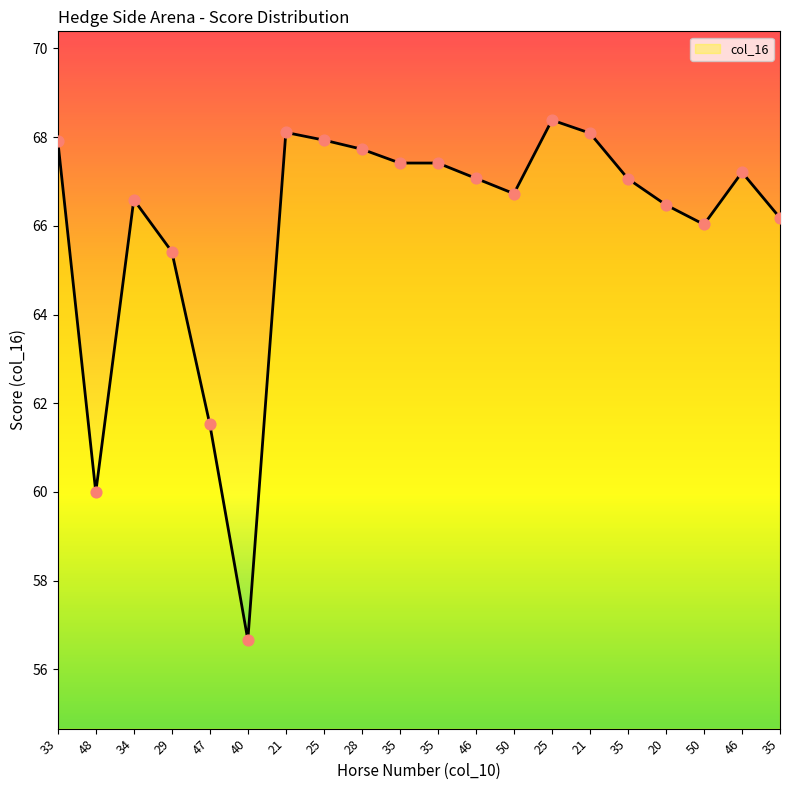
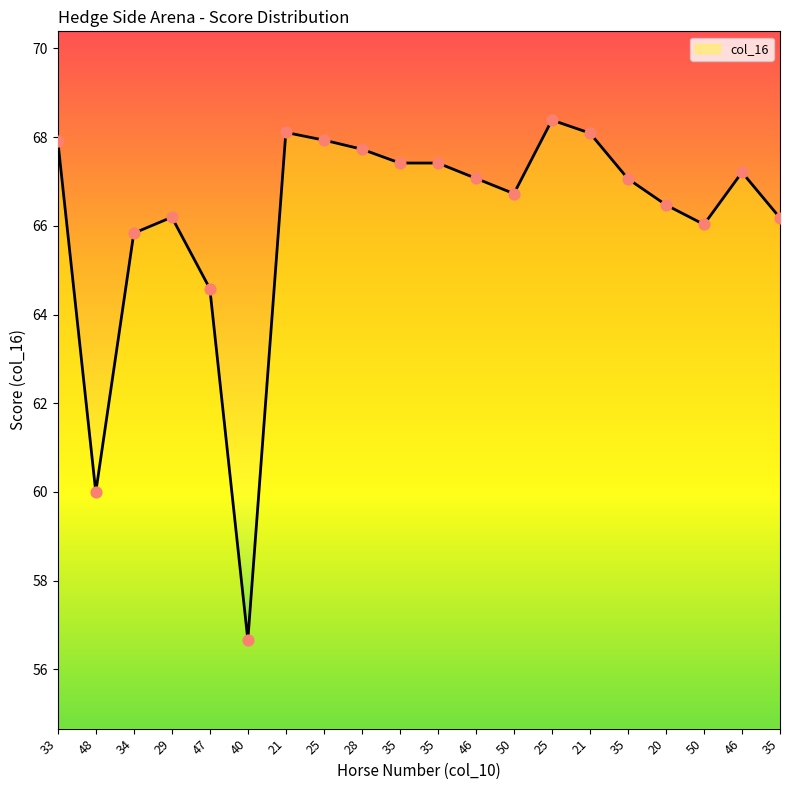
  {
    "33": 67.9,
    "48": 60.0,
-   "34": 66.6,
-   "29": 65.4,
-   "47": 61.5,
+   "34": 65.8,
+   "29": 66.2,
+   "47": 64.6,
    "40": 56.7,
    "28": 67.7,
    "20": 66.5
  }
